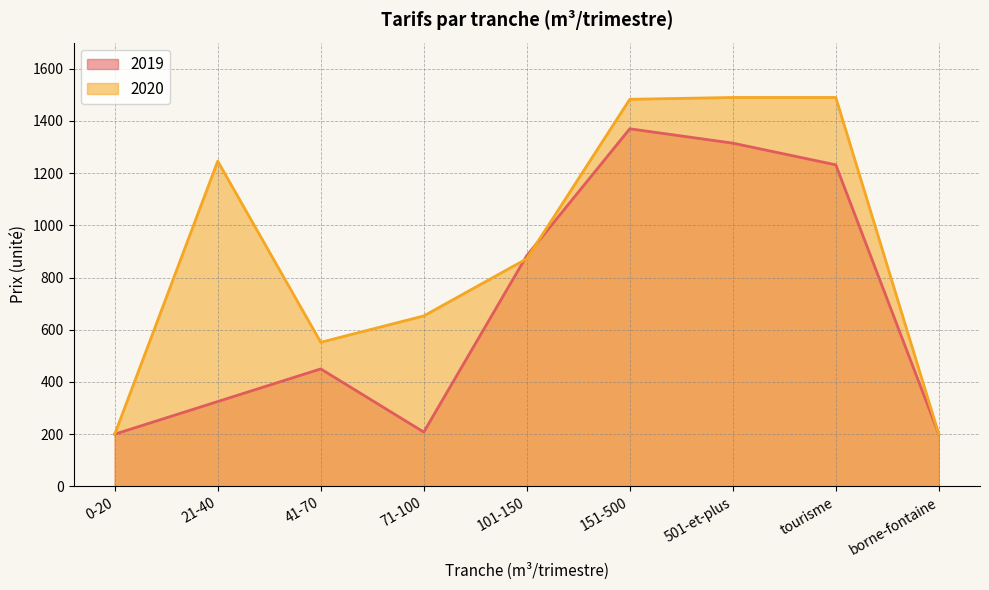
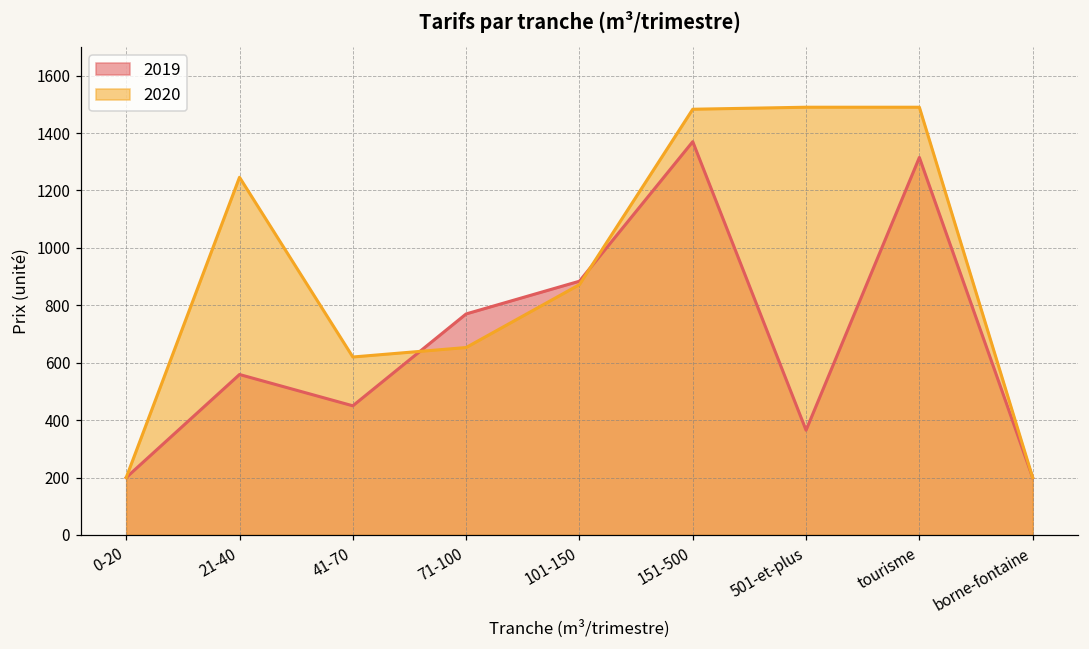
  {
    "2019": {
-     "21-40": 330,
+     "21-40": 560,
      "41-70": 450,
-     "71-100": 210,
+     "71-100": 770,
      "101-150": 880,
      "151-500": 1370,
-     "501-et-plus": 1320,
-     "tourisme": 1230
+     "501-et-plus": 370,
+     "tourisme": 1320
    },
    "2020": {
      "21-40": 1250,
-     "41-70": 550,
+     "41-70": 620,
      "71-100": 650,
      "101-150": 870,
      "151-500": 1480,
      "501-et-plus": 1490,
      "tourisme": 1490
    }
  }
